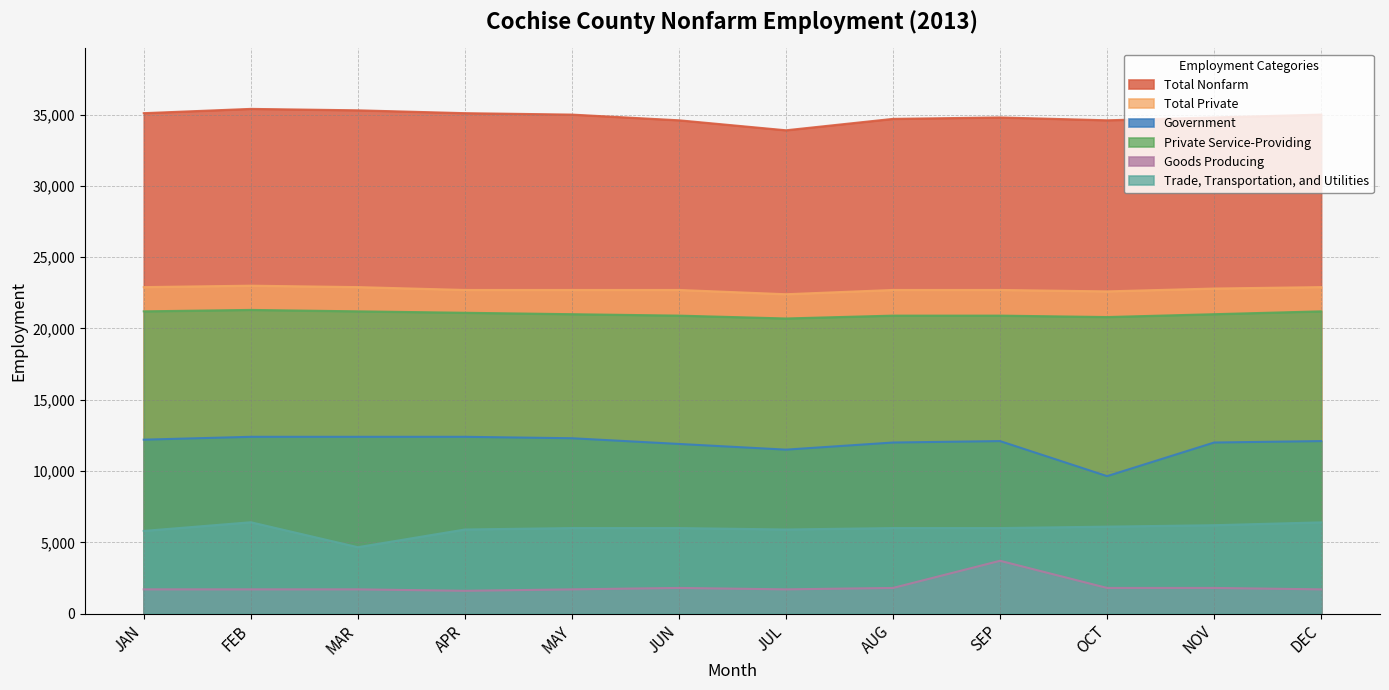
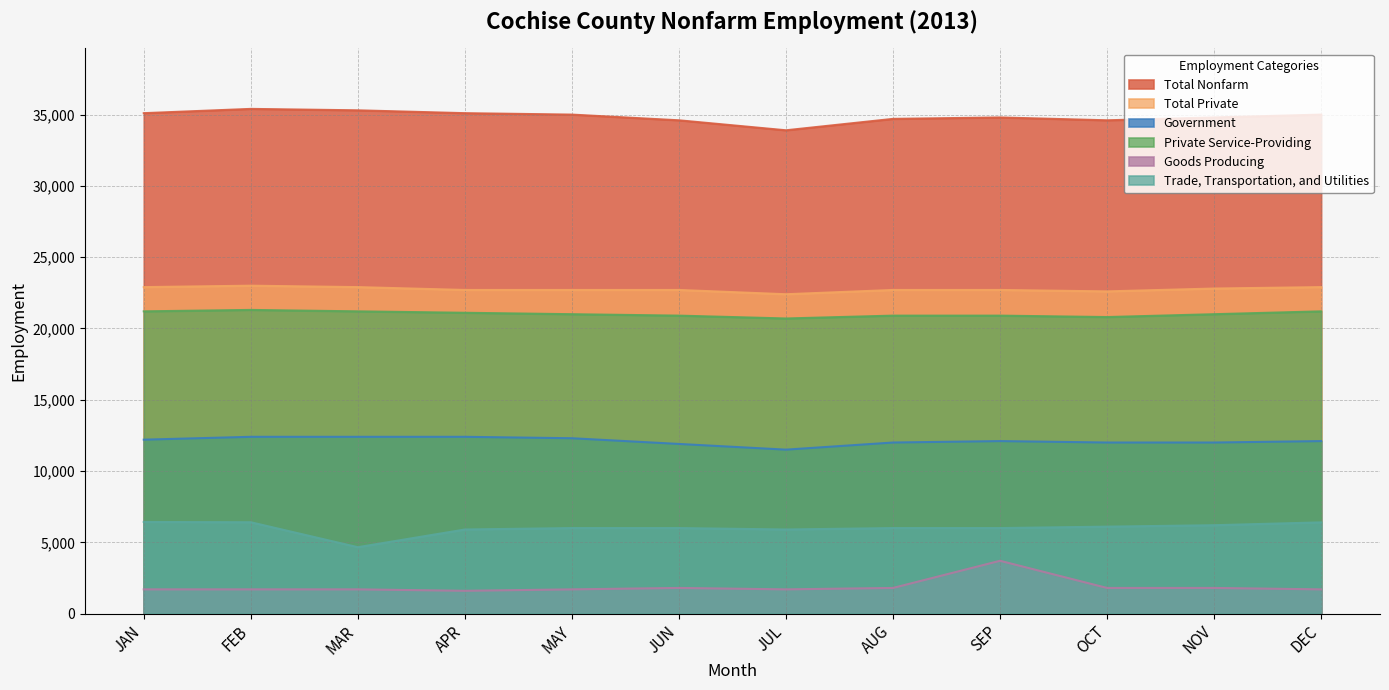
  {
    "Total Nonfarm": {
      "JAN": "35,100",
      "FEB": "35,400",
      "MAR": "35,300",
      "APR": "35,100",
      "MAY": "35,000",
      "JUN": "34,600",
      "JUL": "33,900",
      "AUG": "34,700",
      "SEP": "34,800",
      "OCT": "34,600"
    },
    "Total Private": {
      "JAN": "22,900",
      "FEB": "23,000",
      "MAR": "22,900",
      "APR": "22,700",
      "MAY": "22,700",
      "JUN": "22,700",
      "JUL": "22,400",
      "AUG": "22,700",
      "SEP": "22,700",
      "OCT": "22,600",
      "NOV": "22,800",
      "DEC": "22,900"
    },
    "Government": {
      "JAN": "12,200",
      "FEB": "12,400",
      "MAR": "12,400",
      "APR": "12,400",
      "MAY": "12,300",
      "JUN": "11,900",
      "JUL": "11,500",
      "AUG": "12,000",
      "SEP": "12,100",
-     "OCT": "9,600",
+     "OCT": "12,000",
      "NOV": "12,000",
      "DEC": "12,100"
    },
    "Private Service-Providing": {
      "JAN": "21,200",
      "FEB": "21,300",
      "MAR": "21,200",
      "APR": "21,100",
      "MAY": "21,000",
      "JUN": "20,900",
      "JUL": "20,700",
      "AUG": "20,900",
      "SEP": "20,900",
      "OCT": "20,800",
      "NOV": "21,000",
      "DEC": "21,200"
    },
    "Goods Producing": {
      "JAN": "1,700",
      "FEB": "1,700",
      "MAR": "1,700",
      "APR": "1,600",
      "MAY": "1,700",
      "JUN": "1,800",
      "JUL": "1,700",
      "AUG": "1,800",
      "SEP": "3,700",
      "OCT": "1,800",
      "NOV": "1,800",
      "DEC": "1,700"
    },
    "Trade, Transportation, and Utilities": {
-     "JAN": "5,800",
+     "JAN": "6,400",
      "FEB": "6,400",
      "MAR": "4,700",
      "APR": "5,900",
      "MAY": "6,000",
      "JUN": "6,000",
      "JUL": "5,900",
      "AUG": "6,000",
      "SEP": "6,000",
      "OCT": "6,100",
      "NOV": "6,200",
      "DEC": "6,400"
    }
  }
